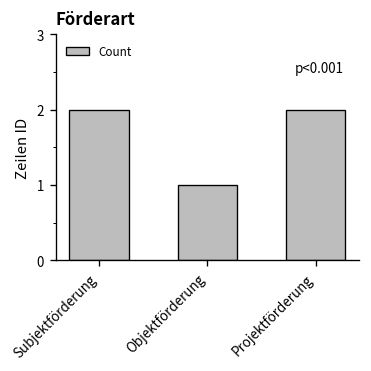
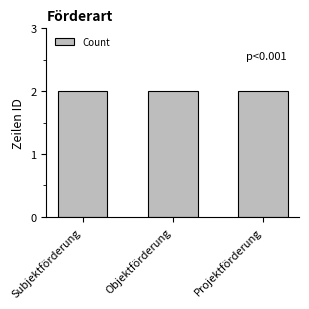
  {
    "Subjektförderung": 2,
-   "Objektförderung": 1,
+   "Objektförderung": 2,
    "Projektförderung": 2
  }
